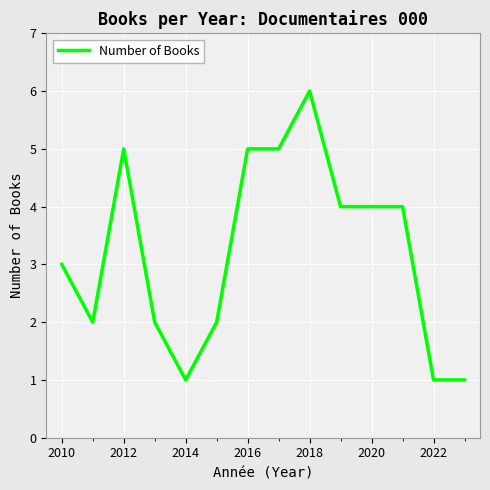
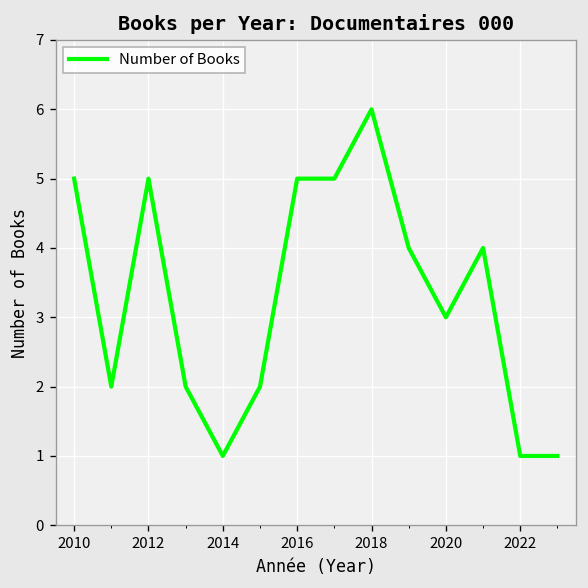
  {
-   "2010": 3,
+   "2010": 5,
    "2012": 5,
    "2014": 1,
    "2016": 5,
    "2018": 6,
-   "2020": 4,
+   "2020": 3,
    "2022": 1
  }
